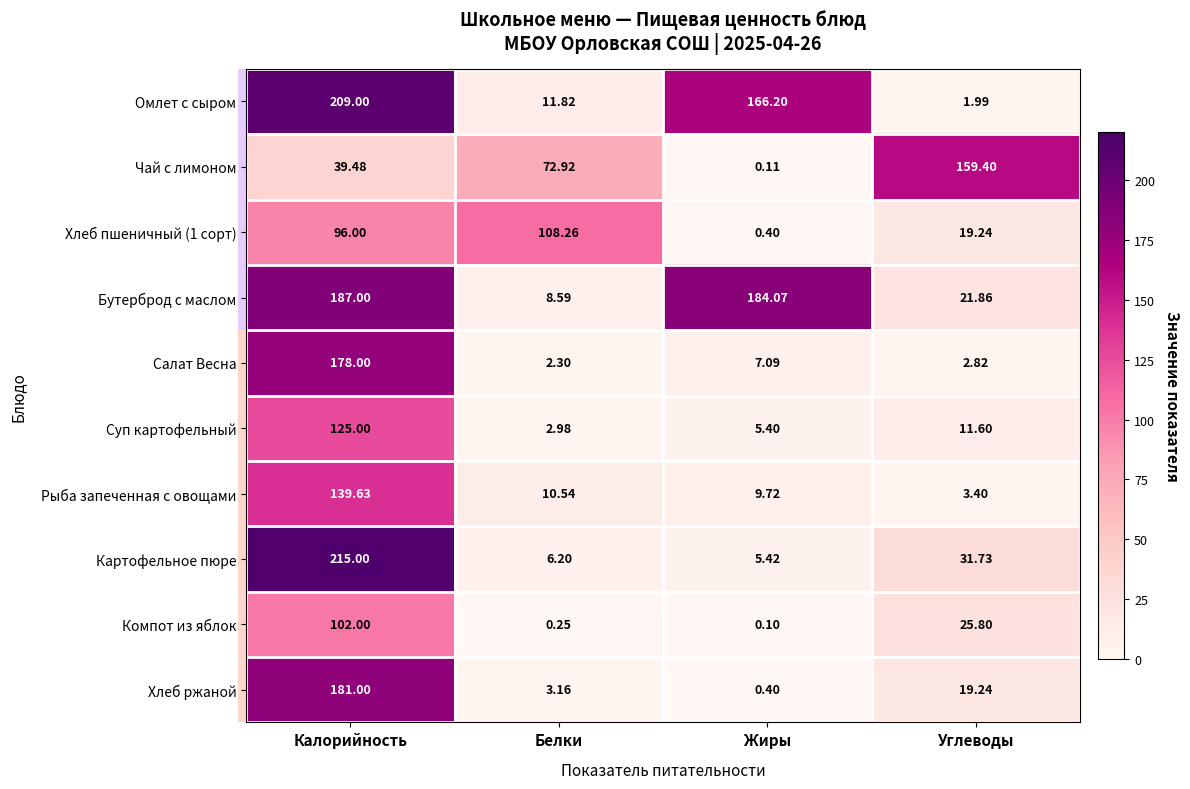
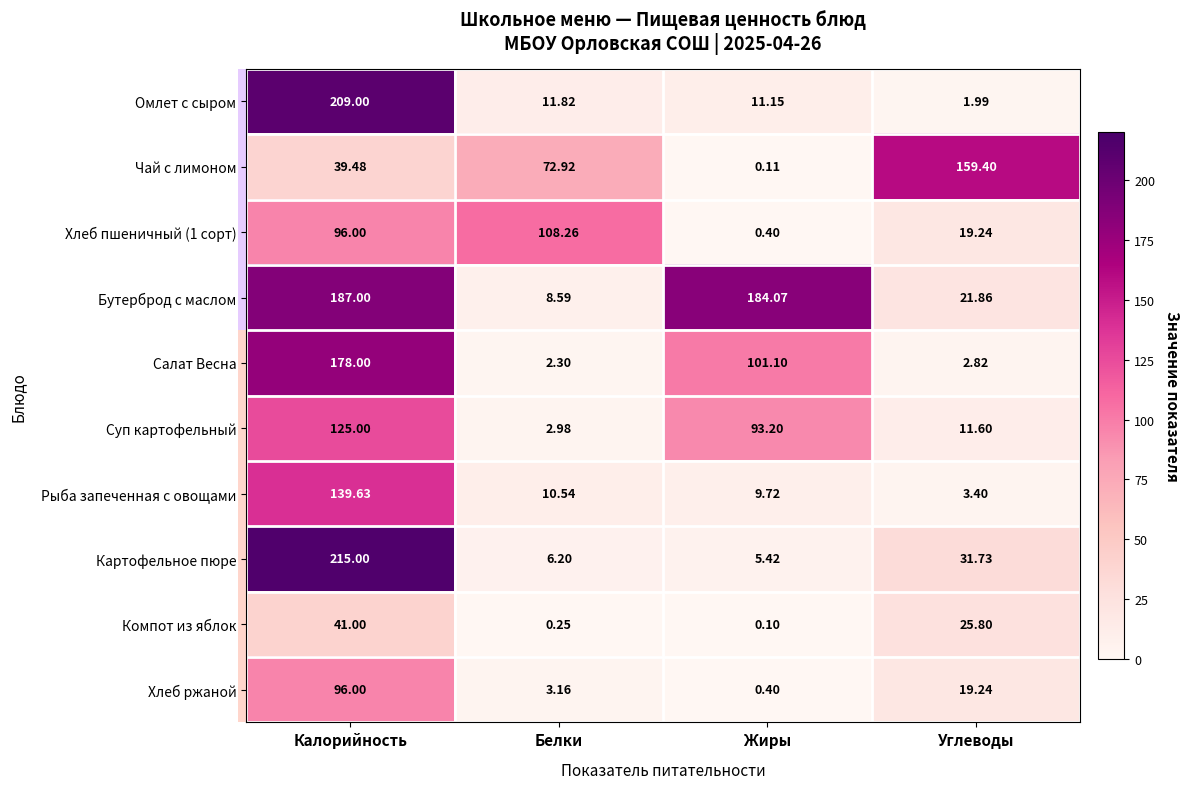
  {
    "Омлет с сыром": {
-     "Жиры": 166.20
+     "Жиры": 11.15
    },
    "Салат Весна": {
-     "Жиры": 7.09
+     "Жиры": 101.10
    },
    "Суп картофельный": {
-     "Жиры": 5.40
+     "Жиры": 93.20
    },
    "Компот из яблок": {
-     "Калорийность": 102.00
+     "Калорийность": 41.00
    },
    "Хлеб ржаной": {
-     "Калорийность": 181.00
+     "Калорийность": 96.00
    }
  }
